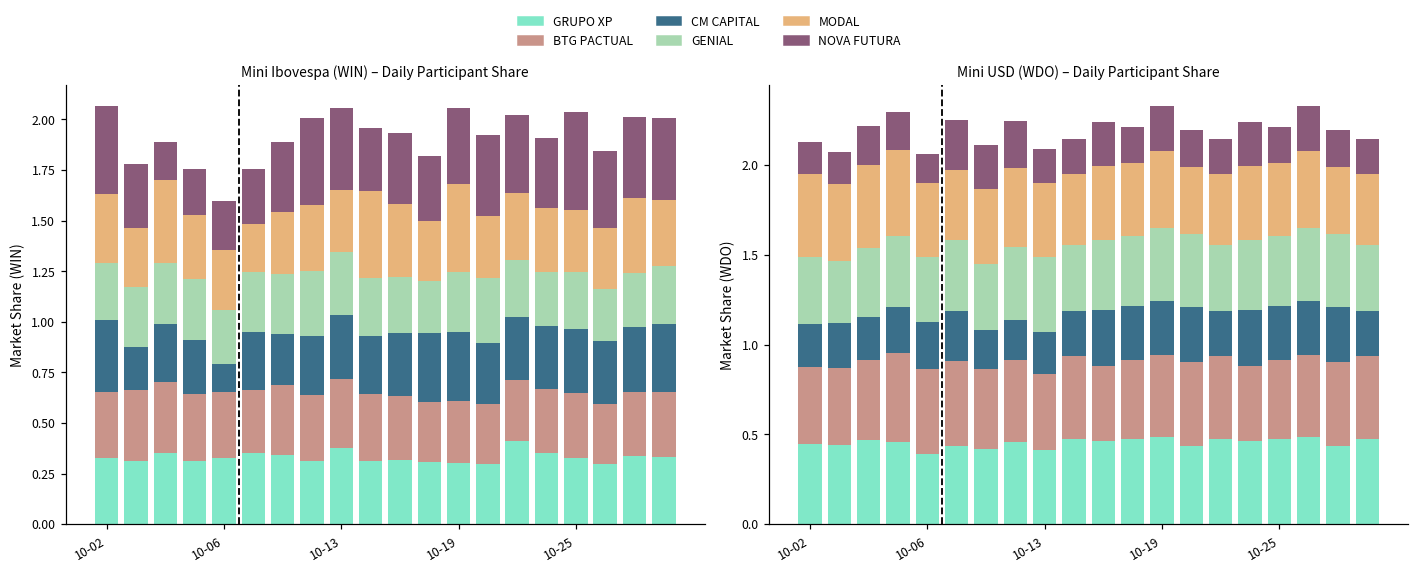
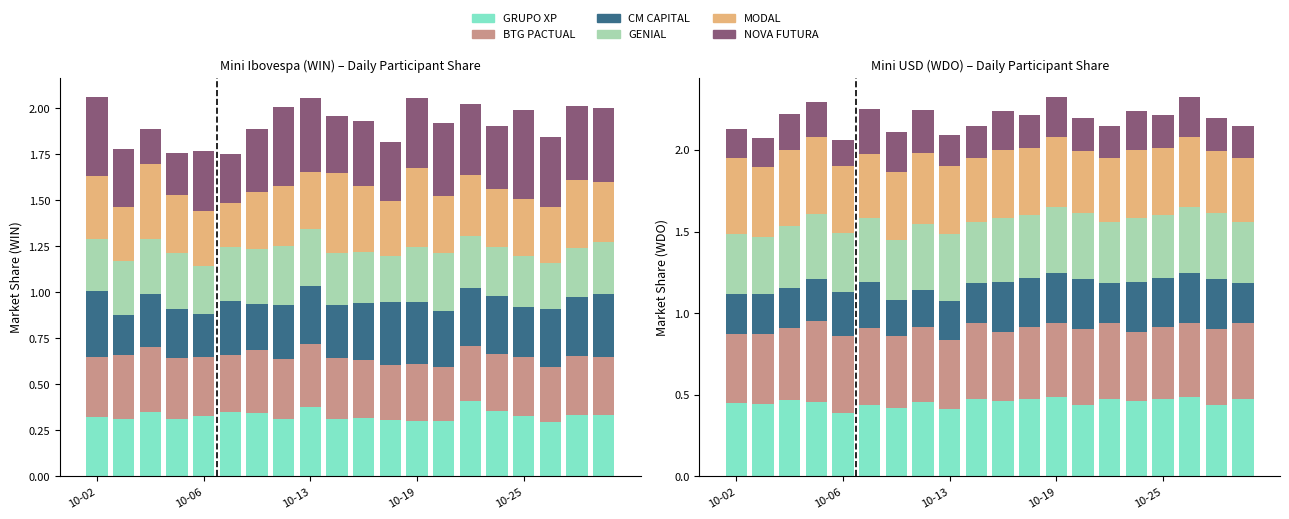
  {
    "Mini Ibovespa (WIN) – Daily Participant Share": {
      "CM CAPITAL": {
        "10-02": 0.35,
-       "10-06": 0.14,
+       "10-06": 0.23,
        "10-13": 0.32,
        "10-19": 0.34,
-       "10-25": 0.32
+       "10-25": 0.27
      },
      "NOVA FUTURA": {
        "10-02": 0.43,
-       "10-06": 0.24,
+       "10-06": 0.33,
        "10-13": 0.40,
        "10-19": 0.38,
        "10-25": 0.49
      }
    },
    "Mini USD (WDO) – Daily Participant Share": {
      "CM CAPITAL": {
        "10-02": 0.24,
        "10-06": 0.27,
        "10-13": 0.24,
        "10-19": 0.30,
        "10-25": 0.30
      },
      "NOVA FUTURA": {
        "10-02": 0.18,
        "10-06": 0.16,
        "10-13": 0.19,
        "10-19": 0.25,
        "10-25": 0.20
      }
    }
  }
